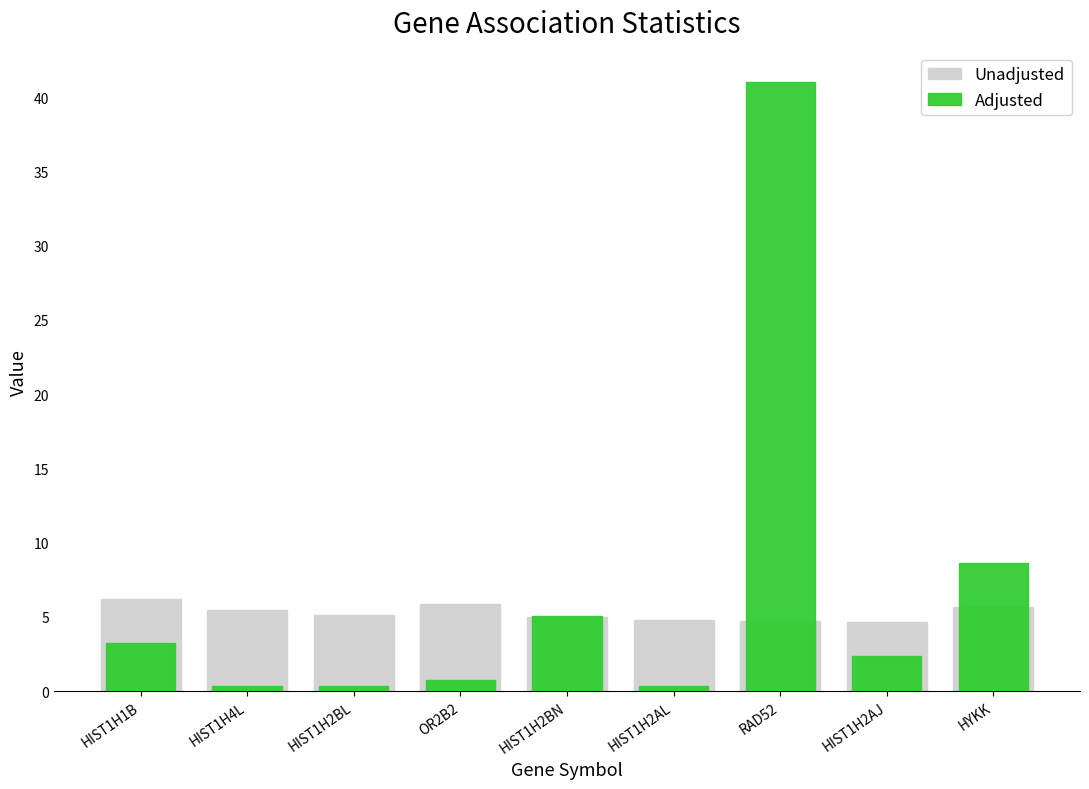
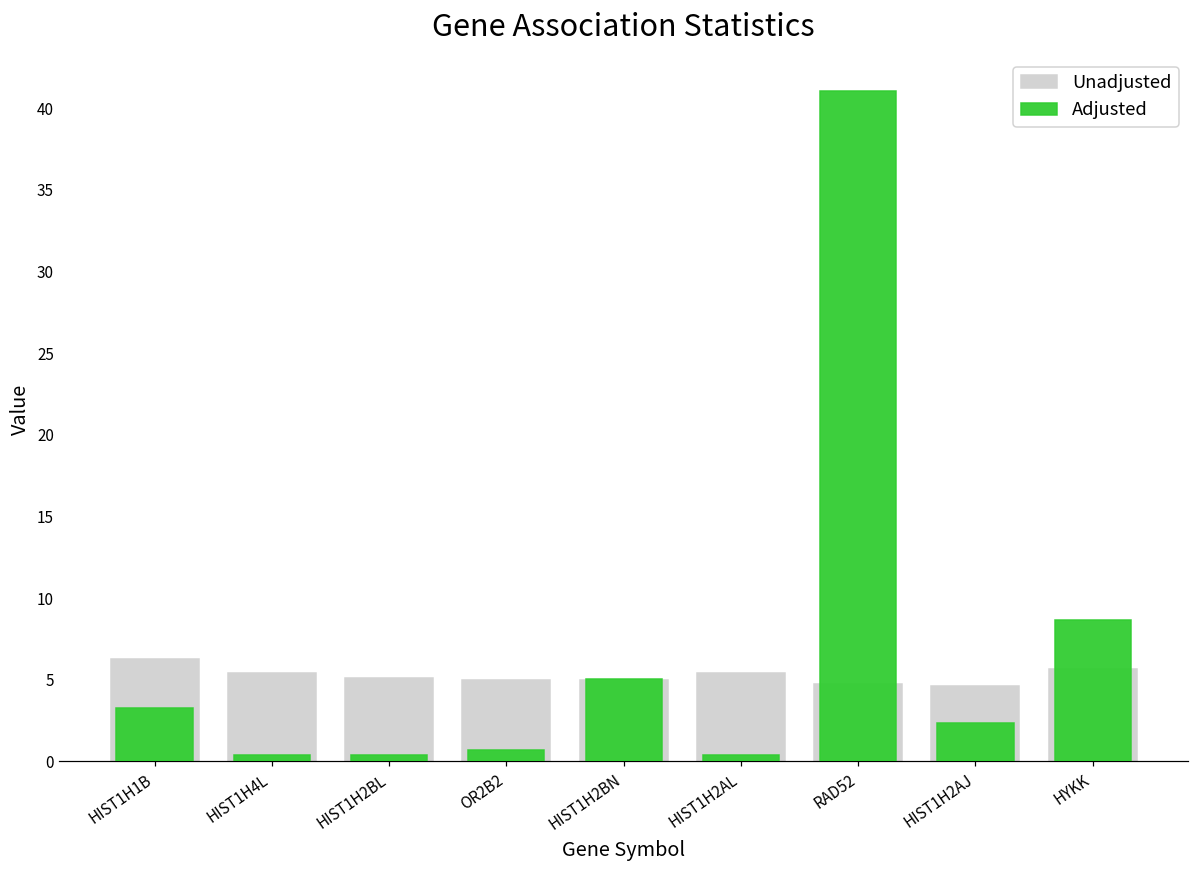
  {
    "Unadjusted": {
      "HIST1H1B": 6.2,
      "HIST1H4L": 5.4,
      "HIST1H2BL": 5.1,
-     "OR2B2": 5.8,
+     "OR2B2": 5.0,
      "HIST1H2BN": 5.0,
-     "HIST1H2AL": 4.8,
+     "HIST1H2AL": 5.4,
      "HIST1H2AJ": 4.6
    },
    "Adjusted": {
      "HIST1H2BN": 5.0,
      "RAD52": 41.0,
      "HYKK": 8.6
    }
  }
